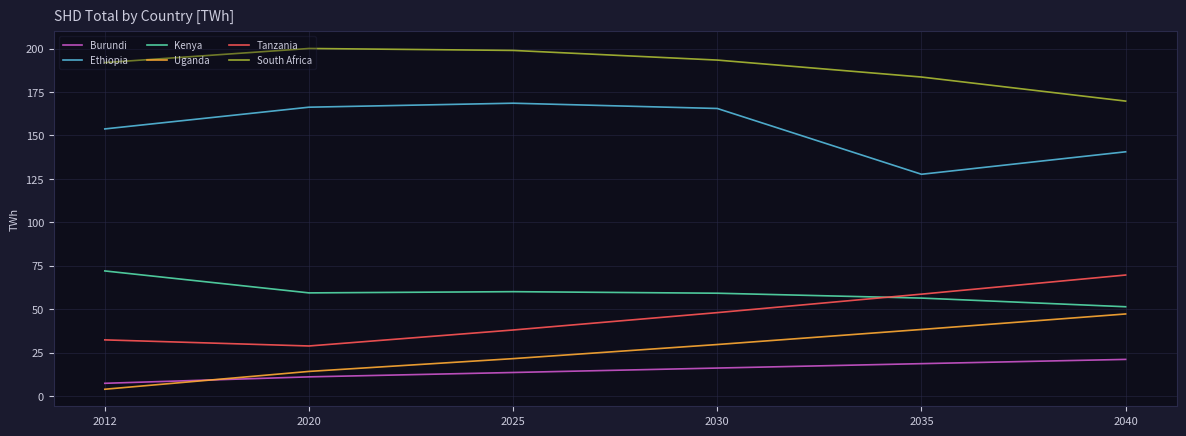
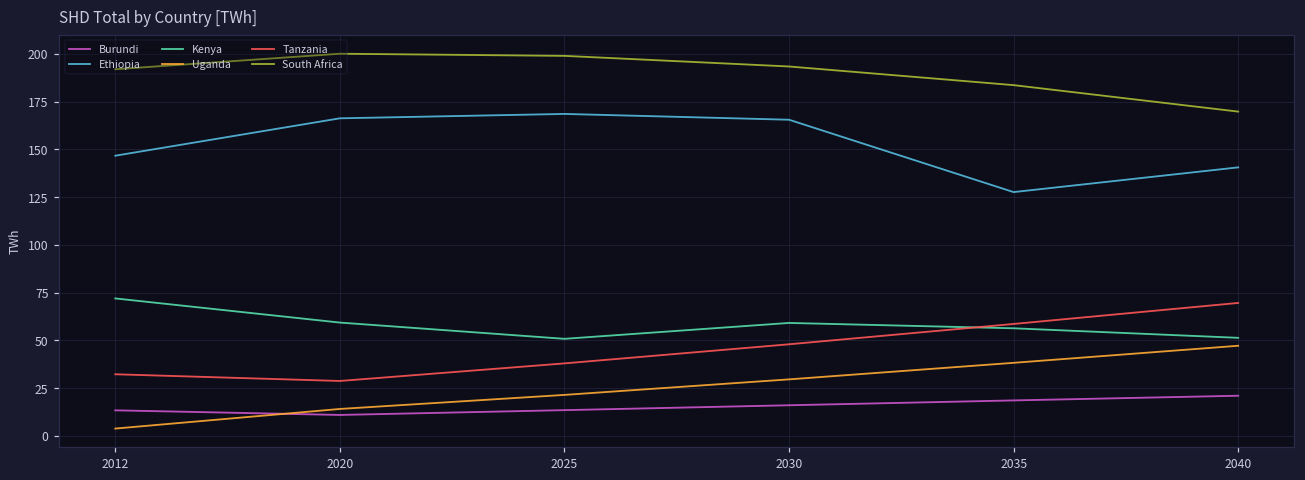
  {
    "Burundi": {
-     "2012": 7,
+     "2012": 13,
      "2020": 11,
      "2025": 14,
      "2030": 16,
      "2035": 19,
      "2040": 21
    },
    "Ethiopia": {
-     "2012": 154,
+     "2012": 147,
      "2020": 166,
      "2025": 169,
      "2030": 166,
      "2035": 128,
      "2040": 141
    },
    "Kenya": {
      "2012": 72,
      "2020": 59,
-     "2025": 60,
+     "2025": 51,
      "2030": 59,
      "2035": 56,
      "2040": 51
    },
    "Uganda": {
      "2012": 4,
      "2020": 14,
      "2025": 21,
      "2030": 30,
      "2035": 38,
      "2040": 47
    },
    "Tanzania": {
      "2012": 32,
      "2020": 29,
      "2025": 38,
      "2030": 48,
      "2035": 59,
      "2040": 70
    },
    "South Africa": {
      "2025": 199,
      "2030": 193,
      "2035": 184,
      "2040": 170
    }
  }
